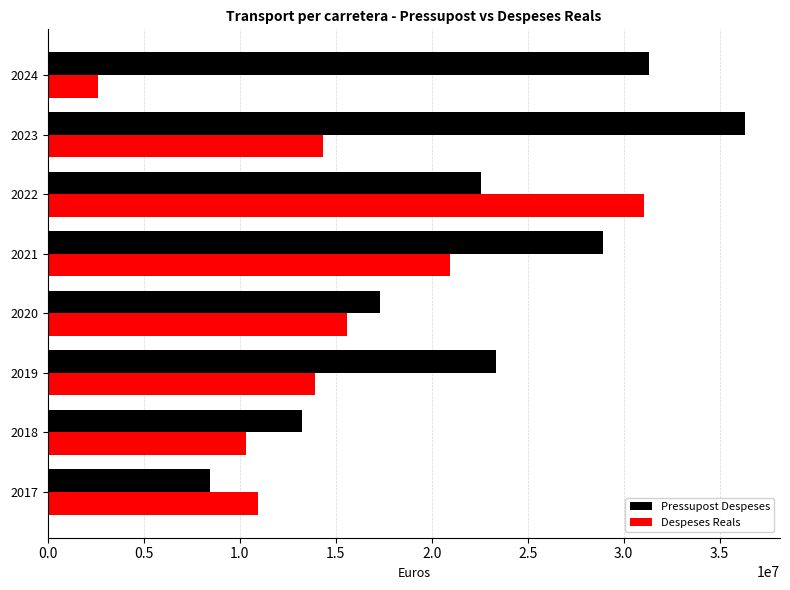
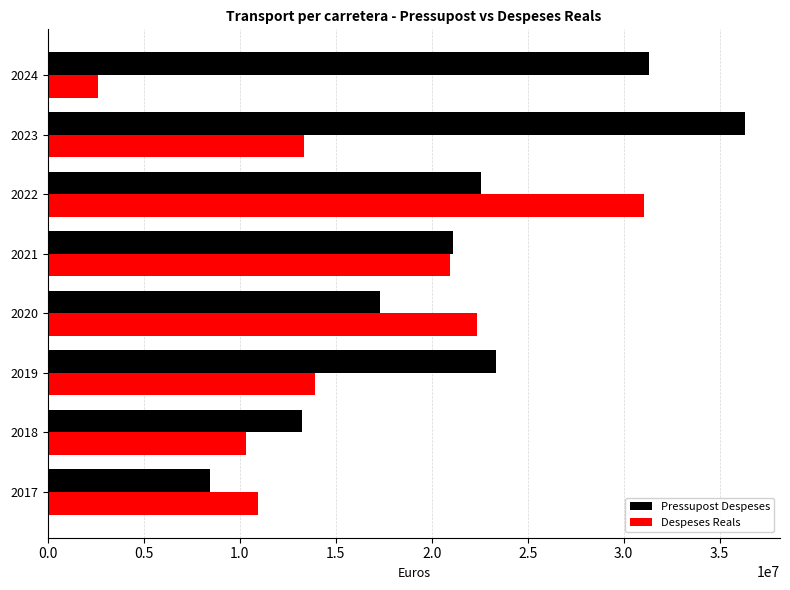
  {
    "Pressupost Despeses": {
      "2024": 31300000,
      "2023": 36300000,
      "2022": 22500000,
-     "2021": 28900000,
+     "2021": 21100000,
      "2020": 17300000,
      "2019": 23300000,
      "2018": 13200000,
      "2017": 8400000
    },
    "Despeses Reals": {
      "2024": 2600000,
-     "2023": 14300000,
+     "2023": 13300000,
      "2022": 31000000,
      "2021": 21000000,
-     "2020": 15600000,
+     "2020": 22400000,
      "2019": 13900000,
      "2018": 10300000,
      "2017": 10900000
    }
  }
